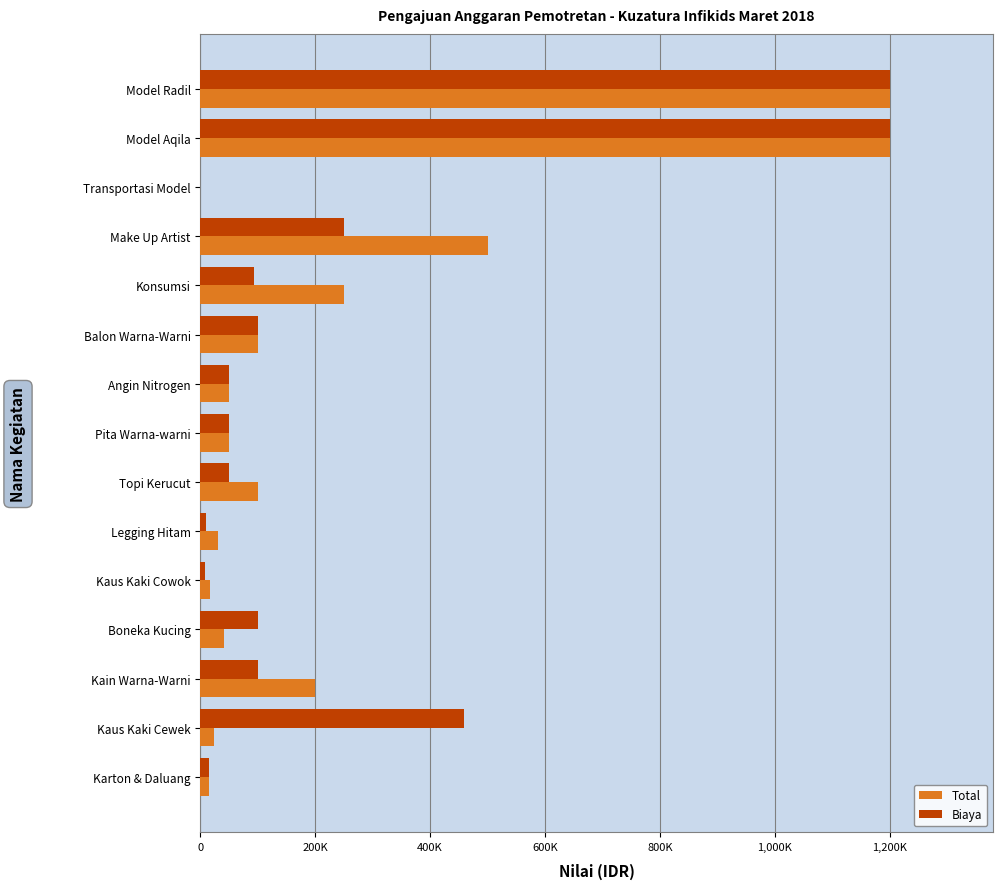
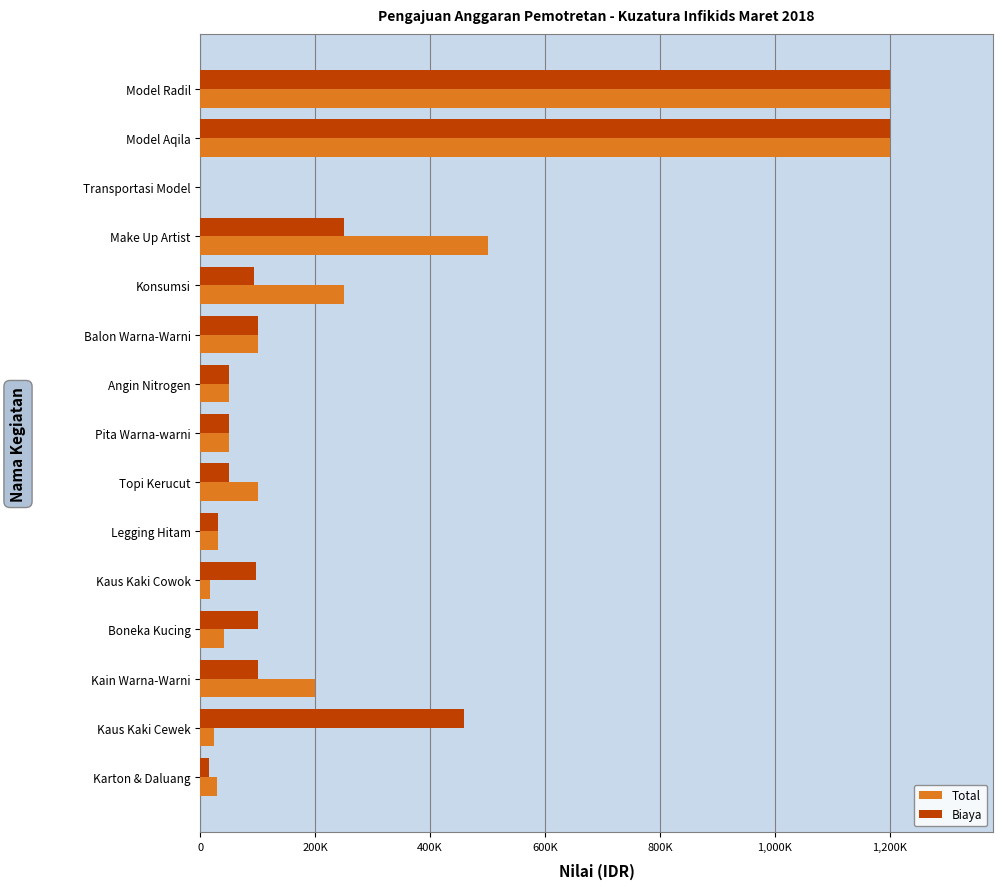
  {
    "Total": {
      "Model Radil": "1,200,000",
      "Model Aqila": "1,200,000",
      "Transportasi Model": "0",
      "Make Up Artist": "500,000",
      "Konsumsi": "250,000",
      "Balon Warna-Warni": "100,000",
      "Angin Nitrogen": "50,000",
      "Pita Warna-warni": "50,000",
      "Topi Kerucut": "100,000",
      "Legging Hitam": "30,000",
      "Kaus Kaki Cowok": "20,000",
      "Boneka Kucing": "40,000",
      "Kain Warna-Warni": "200,000",
      "Kaus Kaki Cewek": "20,000",
-     "Karton & Daluang": "20,000"
+     "Karton & Daluang": "30,000"
    },
    "Biaya": {
      "Model Radil": "1,200,000",
      "Model Aqila": "1,200,000",
      "Transportasi Model": "0",
      "Make Up Artist": "250,000",
      "Konsumsi": "90,000",
      "Balon Warna-Warni": "100,000",
      "Angin Nitrogen": "50,000",
      "Pita Warna-warni": "50,000",
      "Topi Kerucut": "50,000",
-     "Legging Hitam": "10,000",
-     "Kaus Kaki Cowok": "10,000",
+     "Legging Hitam": "30,000",
+     "Kaus Kaki Cowok": "100,000",
      "Boneka Kucing": "100,000",
      "Kain Warna-Warni": "100,000",
      "Kaus Kaki Cewek": "460,000",
      "Karton & Daluang": "20,000"
    }
  }
